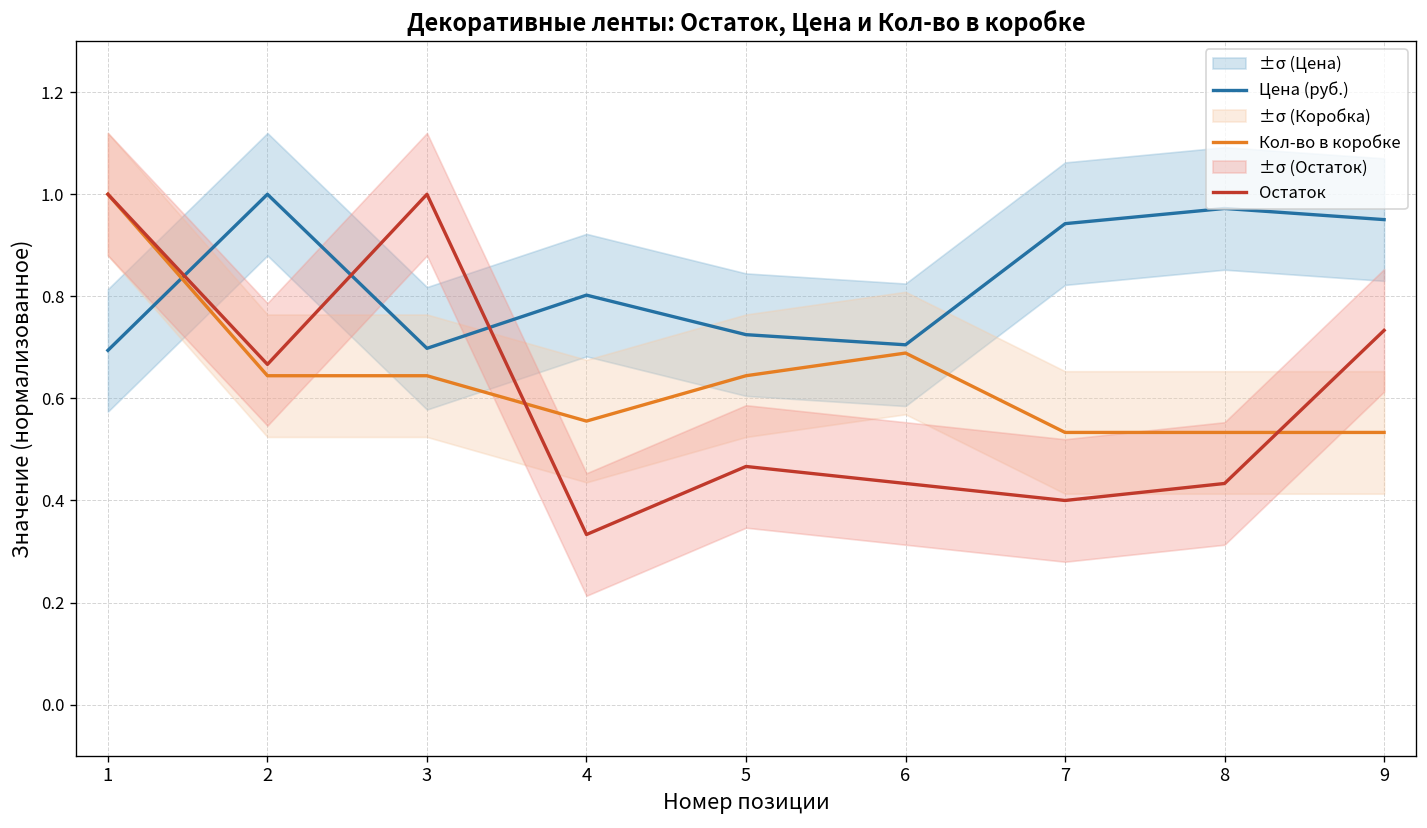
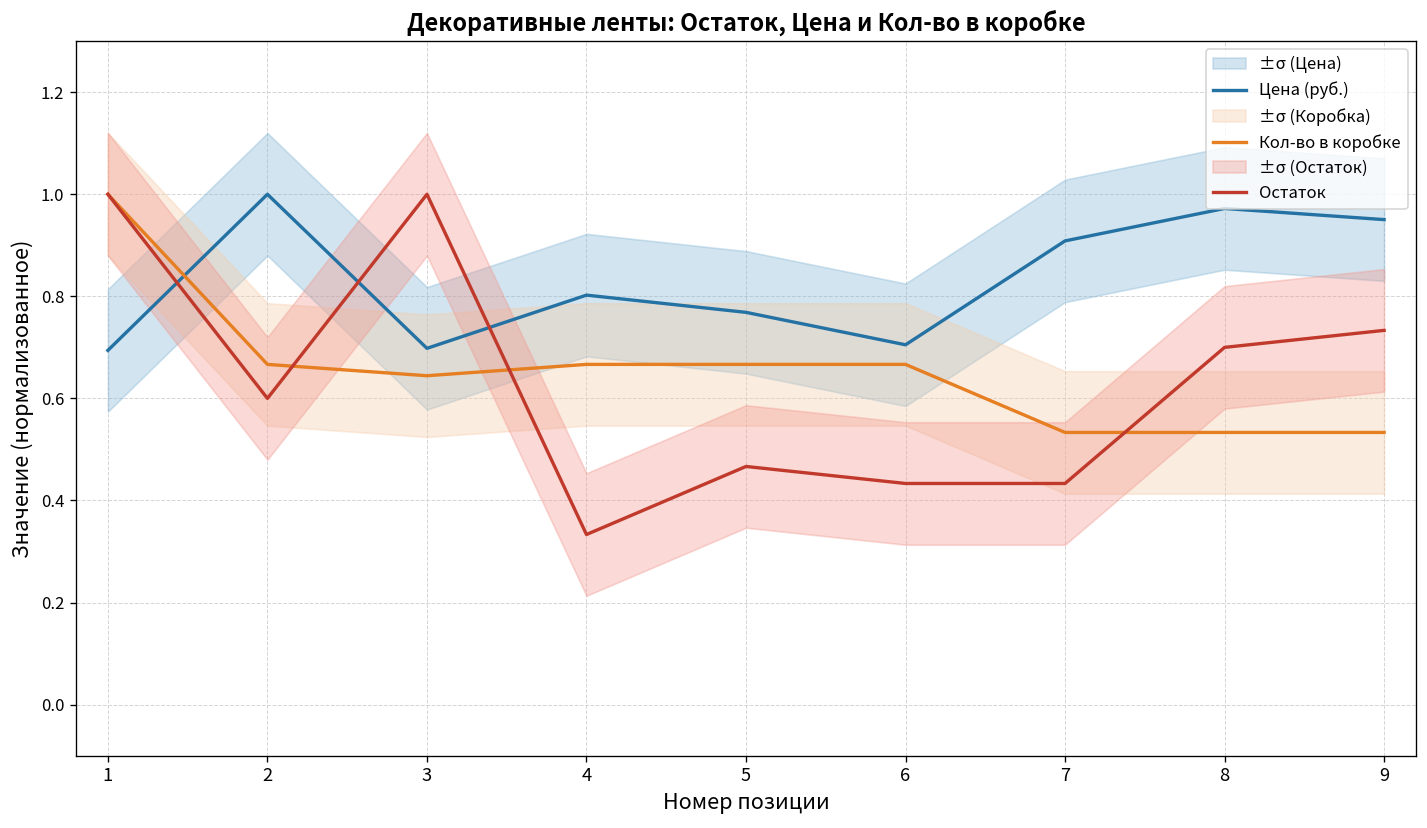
  {
    "Цена (руб.)": {
      "1": 0.69,
      "2": 1.00,
      "3": 0.70,
      "4": 0.80,
-     "5": 0.72,
+     "5": 0.77,
      "6": 0.71,
-     "7": 0.94,
+     "7": 0.91,
      "9": 0.95
    },
    "Кол-во в коробке": {
-     "2": 0.64,
+     "2": 0.67,
      "3": 0.64,
-     "4": 0.56,
-     "5": 0.64,
-     "6": 0.69,
+     "4": 0.67,
+     "5": 0.67,
+     "6": 0.67,
      "7": 0.53,
      "8": 0.53,
      "9": 0.53
    },
    "Остаток": {
-     "2": 0.67,
+     "2": 0.60,
      "3": 1.00,
      "4": 0.33,
      "5": 0.47,
      "6": 0.43,
-     "7": 0.40,
-     "8": 0.43,
+     "7": 0.43,
+     "8": 0.70,
      "9": 0.73
    }
  }
